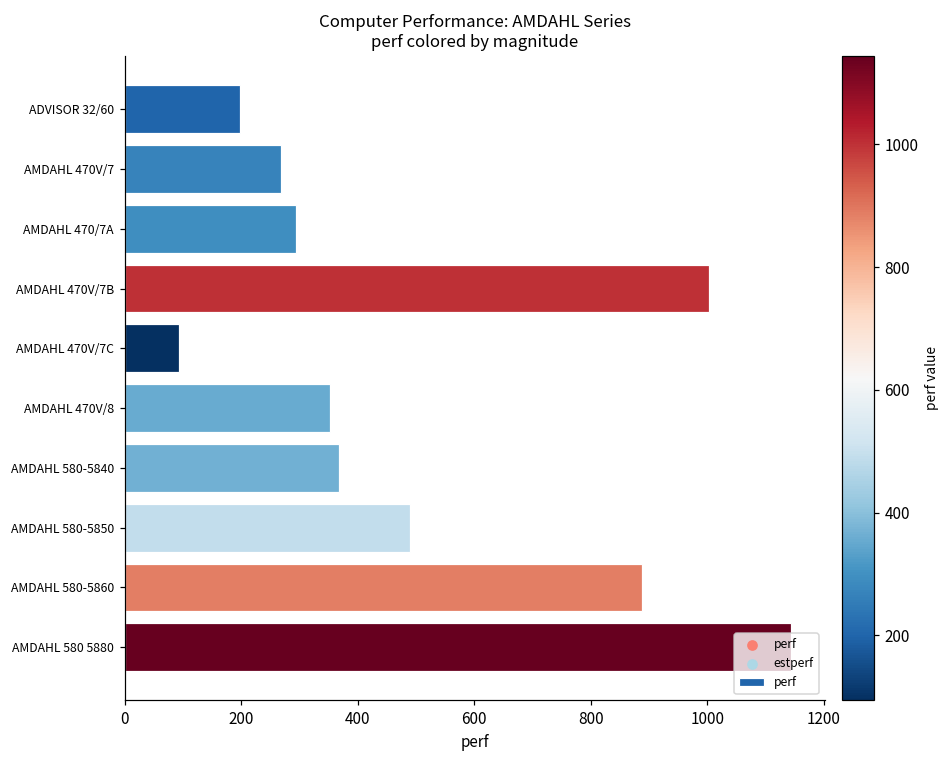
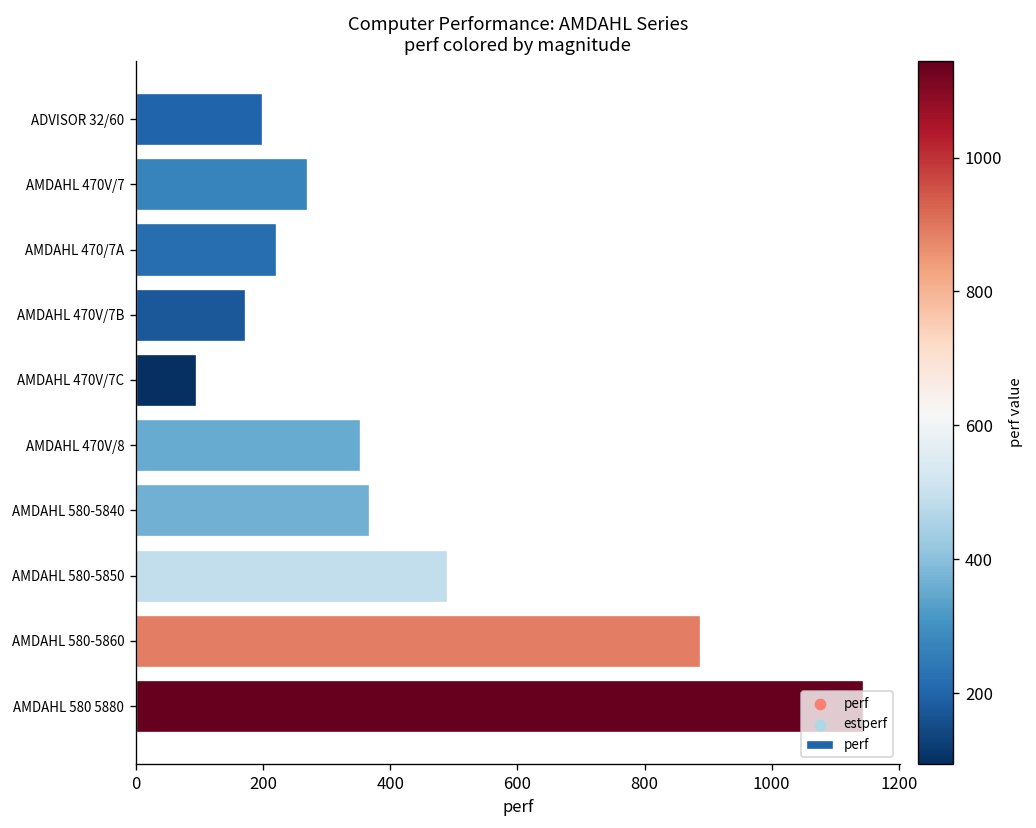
  {
    "ADVISOR 32/60": 200,
    "AMDAHL 470V/7": 270,
-   "AMDAHL 470/7A": 290,
-   "AMDAHL 470V/7B": 1000,
+   "AMDAHL 470/7A": 220,
+   "AMDAHL 470V/7B": 170,
    "AMDAHL 470V/7C": 90,
    "AMDAHL 470V/8": 350,
    "AMDAHL 580-5840": 370,
    "AMDAHL 580-5850": 490,
    "AMDAHL 580-5860": 890
  }
